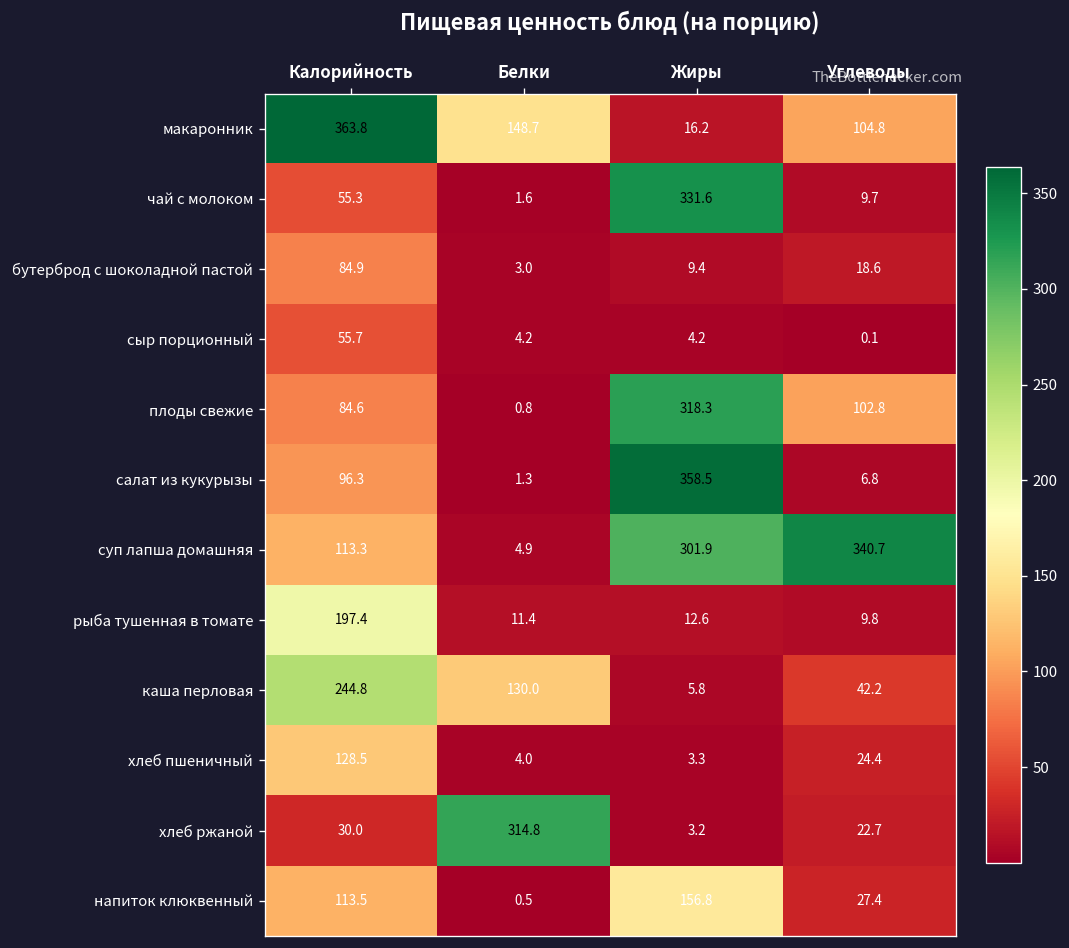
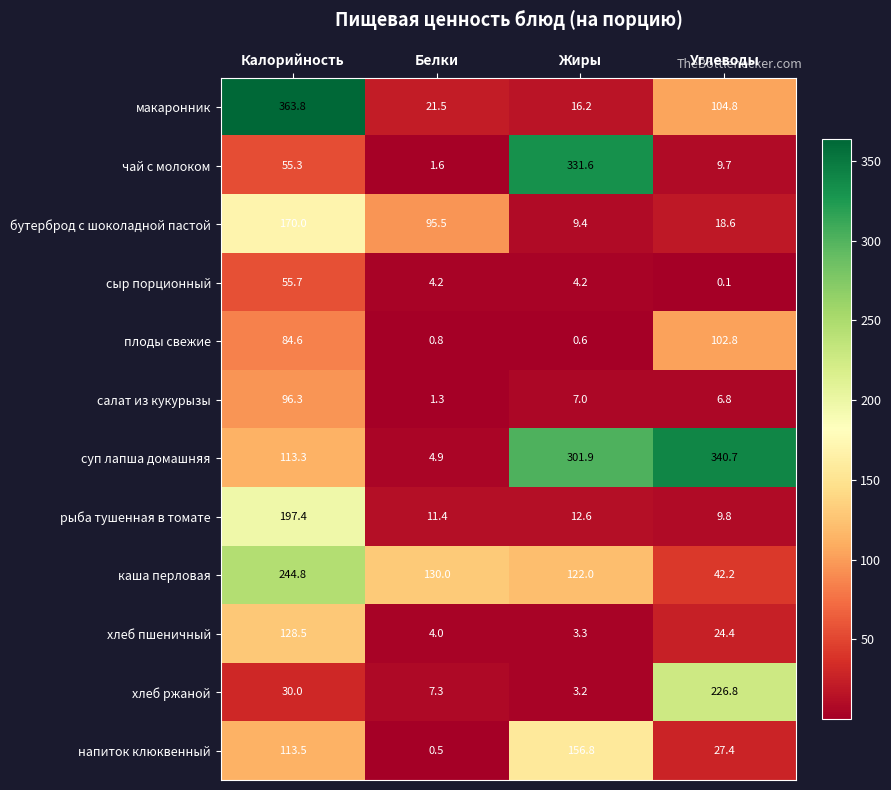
  {
    "макаронник": {
      "Калорийность": 363.8,
-     "Белки": 148.7,
+     "Белки": 21.5,
      "Жиры": 16.2,
      "Углеводы": 104.8
    },
    "чай с молоком": {
      "Калорийность": 55.3,
      "Белки": 1.6,
      "Жиры": 331.6,
      "Углеводы": 9.7
    },
    "бутерброд с шоколадной пастой": {
-     "Калорийность": 84.9,
-     "Белки": 3.0,
+     "Калорийность": 170.0,
+     "Белки": 95.5,
      "Жиры": 9.4,
      "Углеводы": 18.6
    },
    "сыр порционный": {
      "Калорийность": 55.7,
      "Белки": 4.2,
      "Жиры": 4.2,
      "Углеводы": 0.1
    },
    "плоды свежие": {
      "Калорийность": 84.6,
      "Белки": 0.8,
-     "Жиры": 318.3,
+     "Жиры": 0.6,
      "Углеводы": 102.8
    },
    "салат из кукурызы": {
      "Калорийность": 96.3,
      "Белки": 1.3,
-     "Жиры": 358.5,
+     "Жиры": 7.0,
      "Углеводы": 6.8
    },
    "суп лапша домашняя": {
      "Калорийность": 113.3,
      "Белки": 4.9,
      "Жиры": 301.9,
      "Углеводы": 340.7
    },
    "рыба тушенная в томате": {
      "Калорийность": 197.4,
      "Белки": 11.4,
      "Жиры": 12.6,
      "Углеводы": 9.8
    },
    "каша перловая": {
      "Калорийность": 244.8,
      "Белки": 130.0,
-     "Жиры": 5.8,
+     "Жиры": 122.0,
      "Углеводы": 42.2
    },
    "хлеб пшеничный": {
      "Калорийность": 128.5,
      "Белки": 4.0,
      "Жиры": 3.3,
      "Углеводы": 24.4
    },
    "хлеб ржаной": {
      "Калорийность": 30.0,
-     "Белки": 314.8,
+     "Белки": 7.3,
      "Жиры": 3.2,
-     "Углеводы": 22.7
+     "Углеводы": 226.8
    },
    "напиток клюквенный": {
      "Калорийность": 113.5,
      "Белки": 0.5,
      "Жиры": 156.8,
      "Углеводы": 27.4
    }
  }
